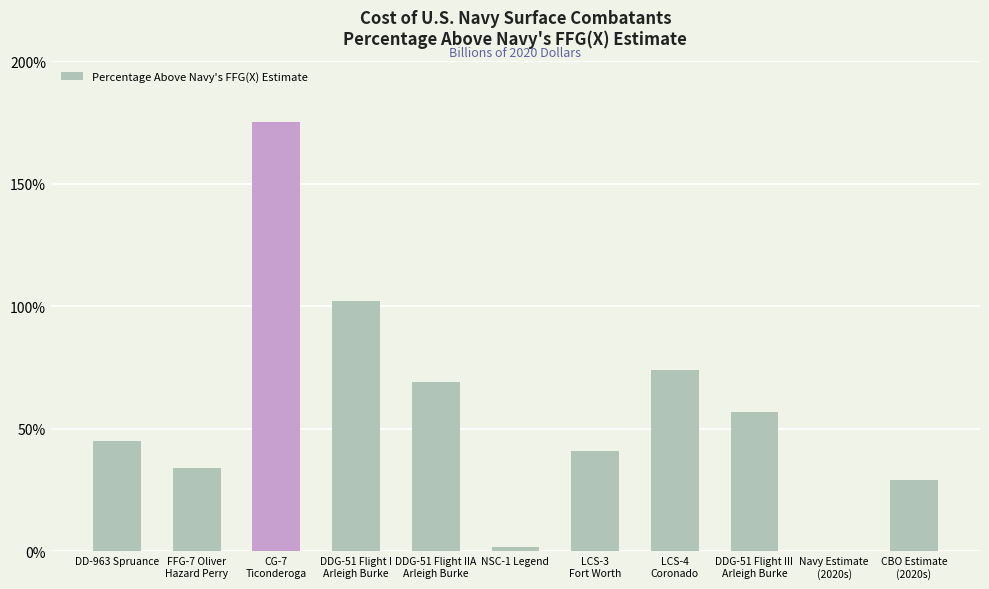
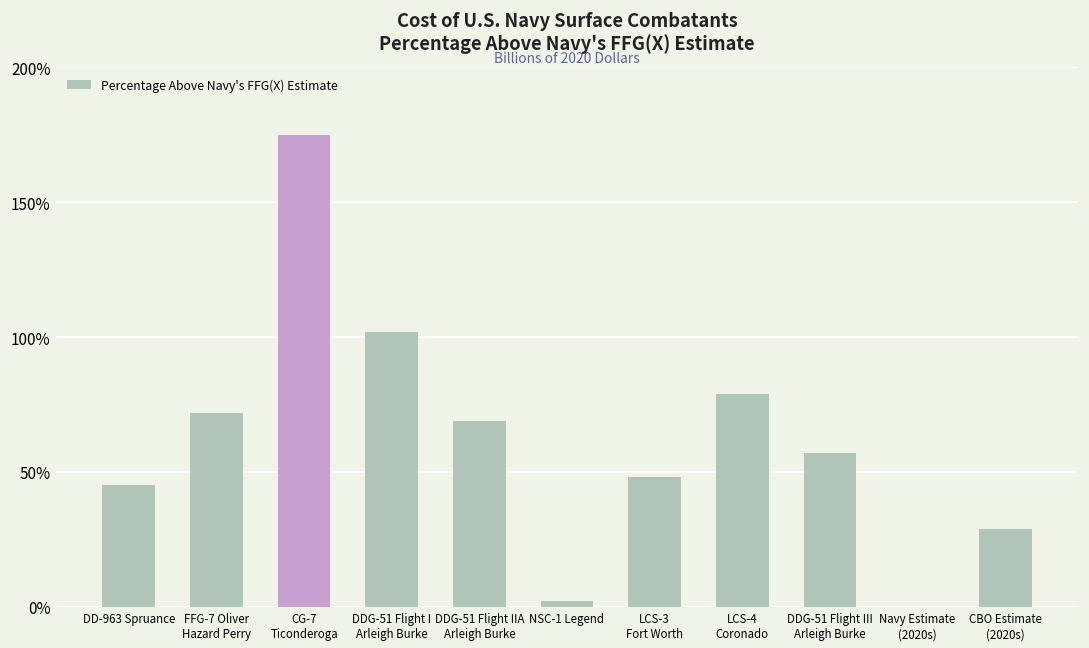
  {
    "DD-963 Spruance": "45%",
-   "FFG-7 Oliver Hazard Perry": "34%",
+   "FFG-7 Oliver Hazard Perry": "72%",
    "CG-7 Ticonderoga": "175%",
    "DDG-51 Flight I Arleigh Burke": "102%",
    "DDG-51 Flight IIA Arleigh Burke": "69%",
    "NSC-1 Legend": "2%",
-   "LCS-3 Fort Worth": "41%",
-   "LCS-4 Coronado": "74%",
+   "LCS-3 Fort Worth": "48%",
+   "LCS-4 Coronado": "79%",
    "DDG-51 Flight III Arleigh Burke": "57%",
    "Navy Estimate (2020s)": "0%",
    "CBO Estimate (2020s)": "29%"
  }
